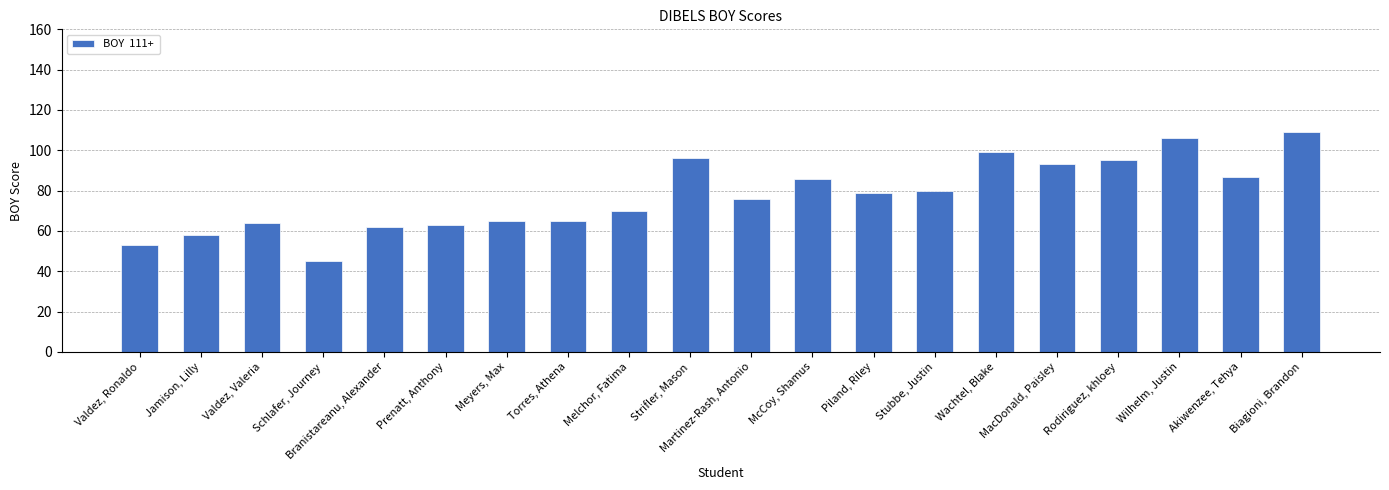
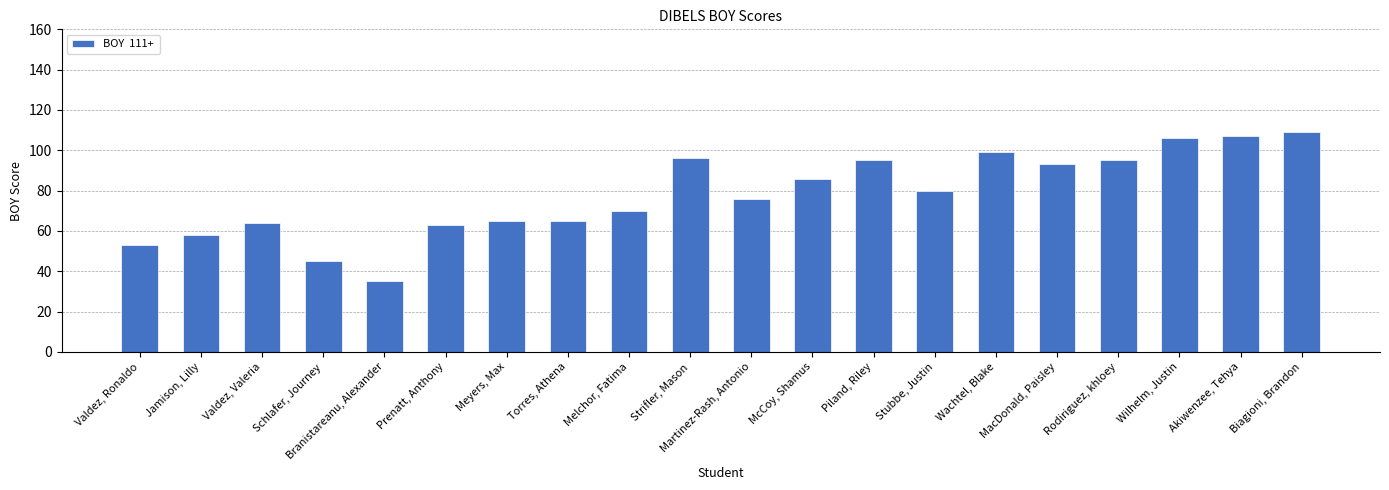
  {
    "Valdez, Ronaldo": 53,
    "Jamison, Lilly": 58,
    "Valdez, Valeria": 64,
    "Schlafer, Journey": 45,
-   "Branistareanu, Alexander": 62,
+   "Branistareanu, Alexander": 35,
    "Prenatt, Anthony": 63,
    "Meyers, Max": 65,
    "Torres, Athena": 65,
    "Melchor, Fatima": 70,
    "Strifler, Mason": 96,
    "Martinez-Rash, Antonio": 76,
    "McCoy, Shamus": 86,
-   "Piland, Riley": 79,
+   "Piland, Riley": 95,
    "Stubbe, Justin": 80,
    "Wachtel, Blake": 99,
    "MacDonald, Paisley": 93,
    "Rodiriguez, khloey": 95,
    "Wilhelm, Justin": 106,
-   "Akiwenzee, Tehya": 87,
+   "Akiwenzee, Tehya": 107,
    "Biagioni, Brandon": 109
  }
